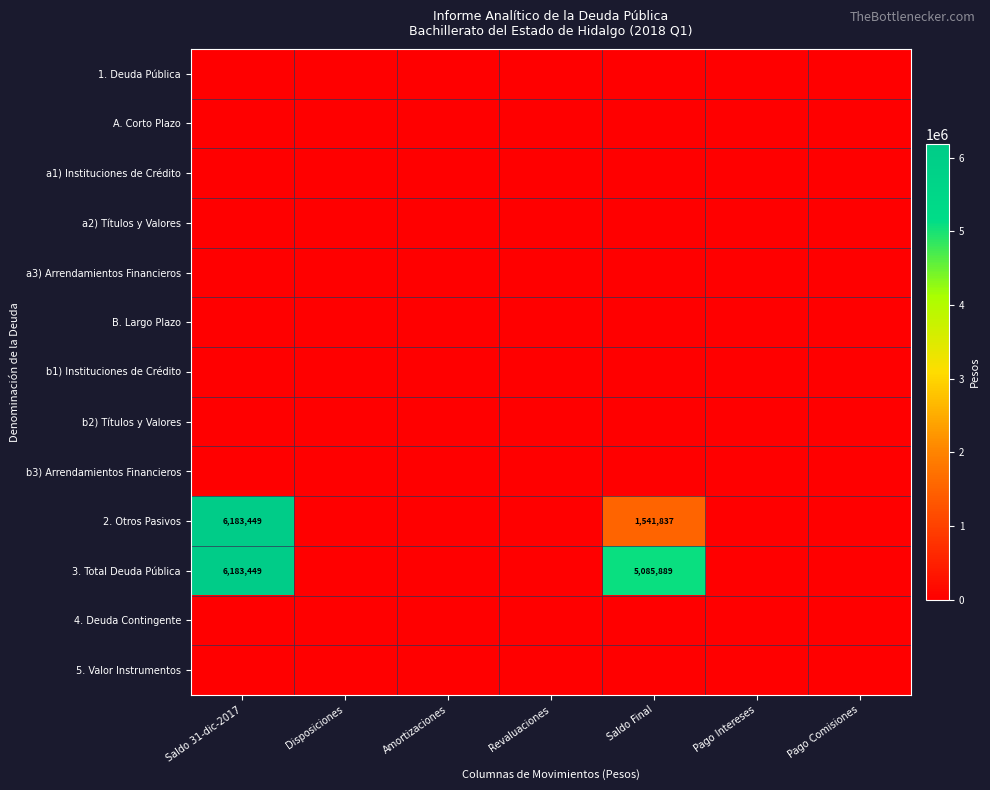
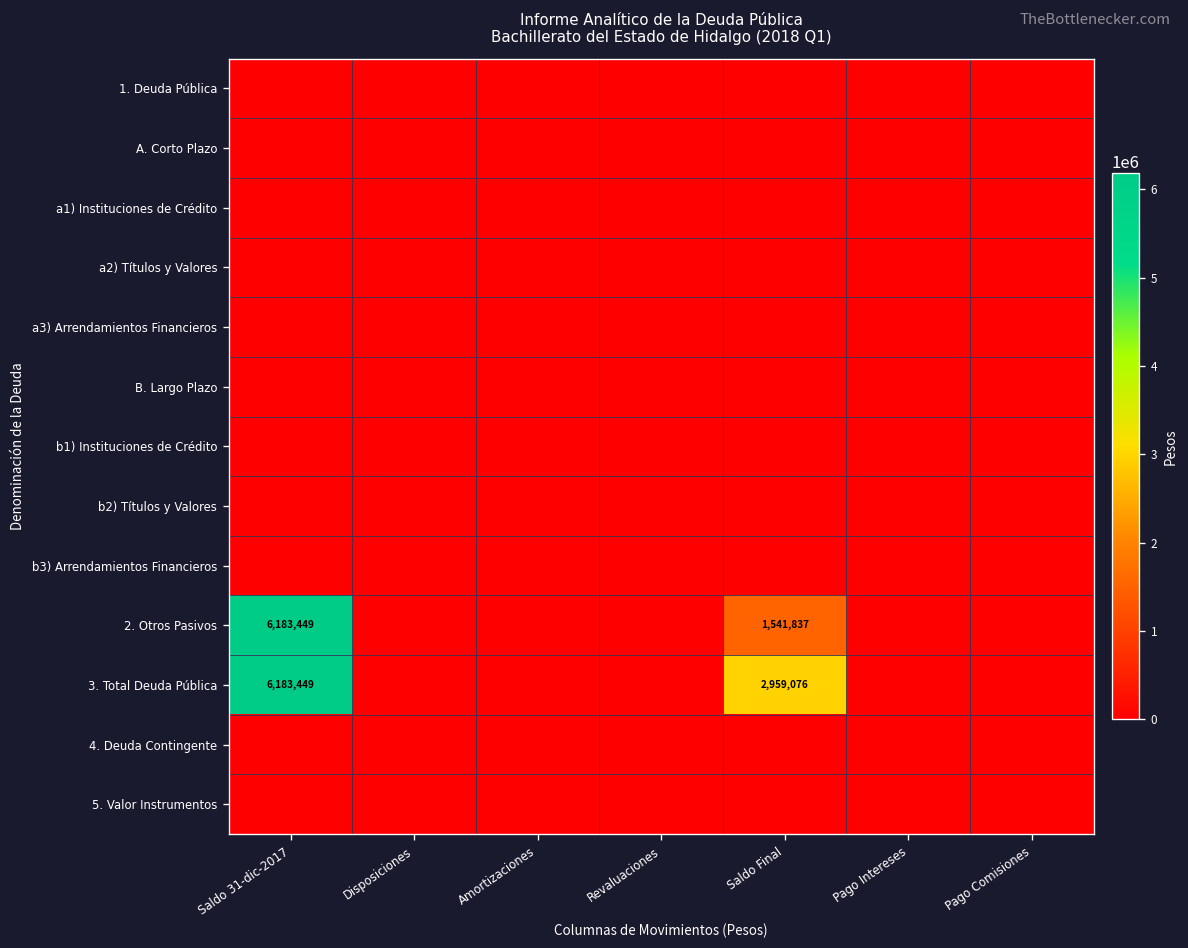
  {
    "2. Otros Pasivos": {
      "Saldo 31-dic-2017": "6,183,449",
      "Saldo Final": "1,541,837"
    },
    "3. Total Deuda Pública": {
      "Saldo 31-dic-2017": "6,183,449",
-     "Saldo Final": "5,085,889"
+     "Saldo Final": "2,959,076"
    }
  }
